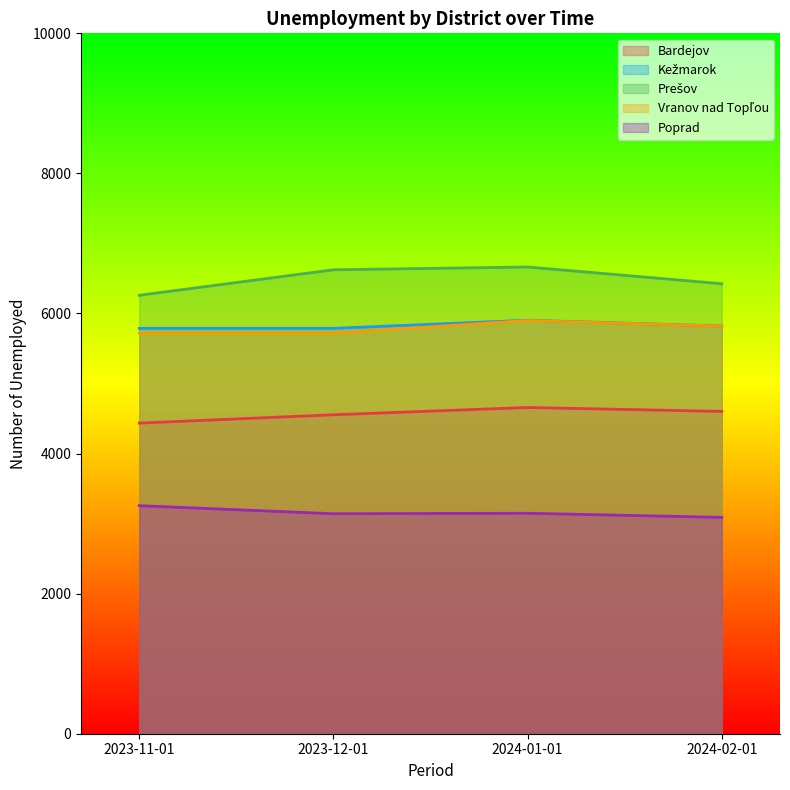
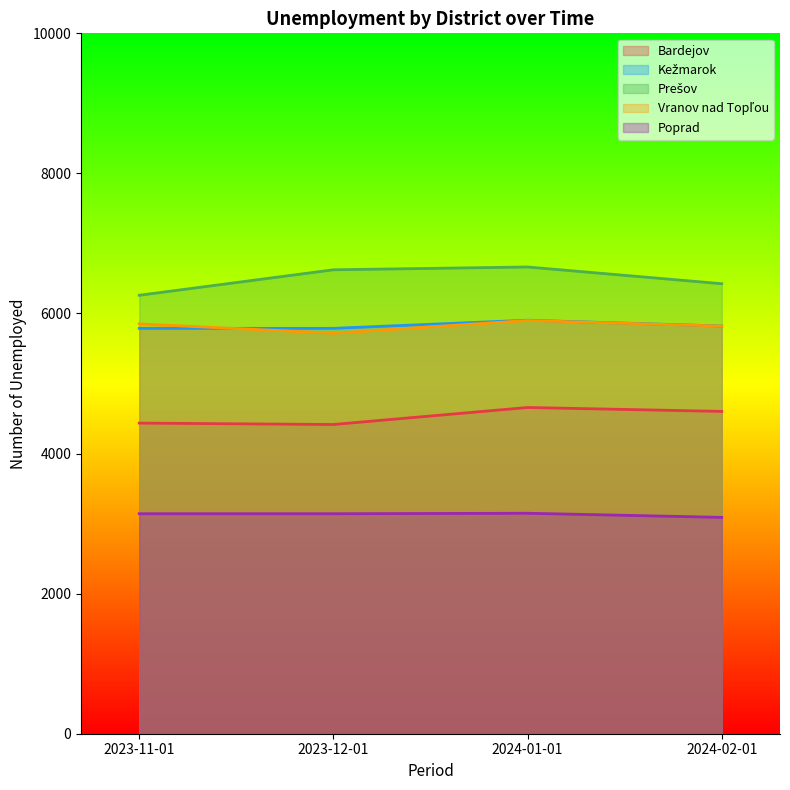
  {
    "Bardejov": {
      "2023-11-01": 4400,
-     "2023-12-01": 4600,
+     "2023-12-01": 4400,
      "2024-01-01": 4700,
      "2024-02-01": 4600
    },
    "Kežmarok": {
      "2023-11-01": 5800,
      "2023-12-01": 5800
    },
    "Prešov": {
      "2023-11-01": 6300,
      "2023-12-01": 6600,
      "2024-01-01": 6700,
      "2024-02-01": 6400
    },
    "Vranov nad Topľou": {
-     "2023-11-01": 5700,
+     "2023-11-01": 5900,
      "2023-12-01": 5700
    },
    "Poprad": {
-     "2023-11-01": 3300,
+     "2023-11-01": 3100,
      "2023-12-01": 3100,
      "2024-01-01": 3100,
      "2024-02-01": 3100
    }
  }
